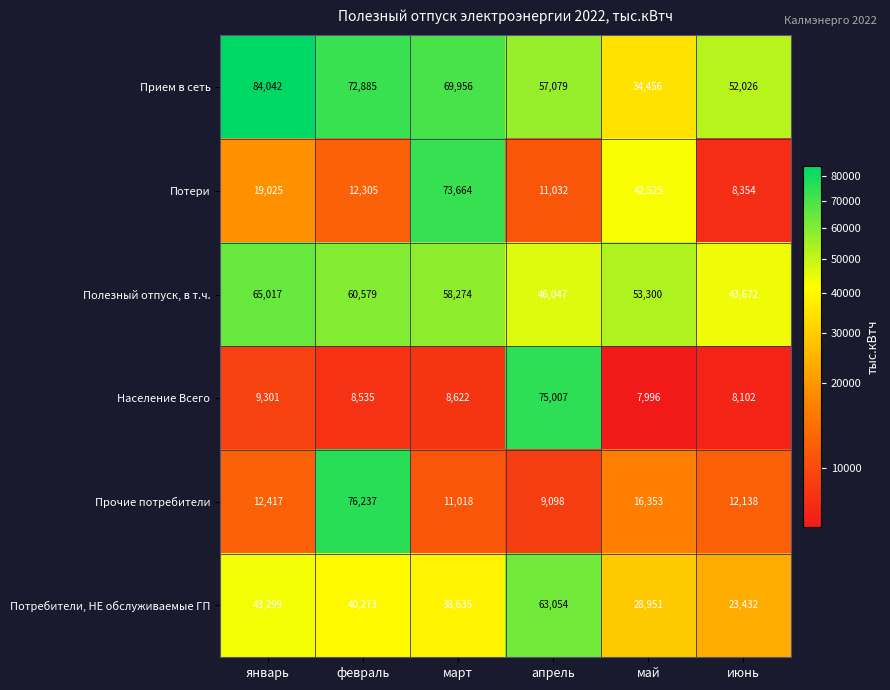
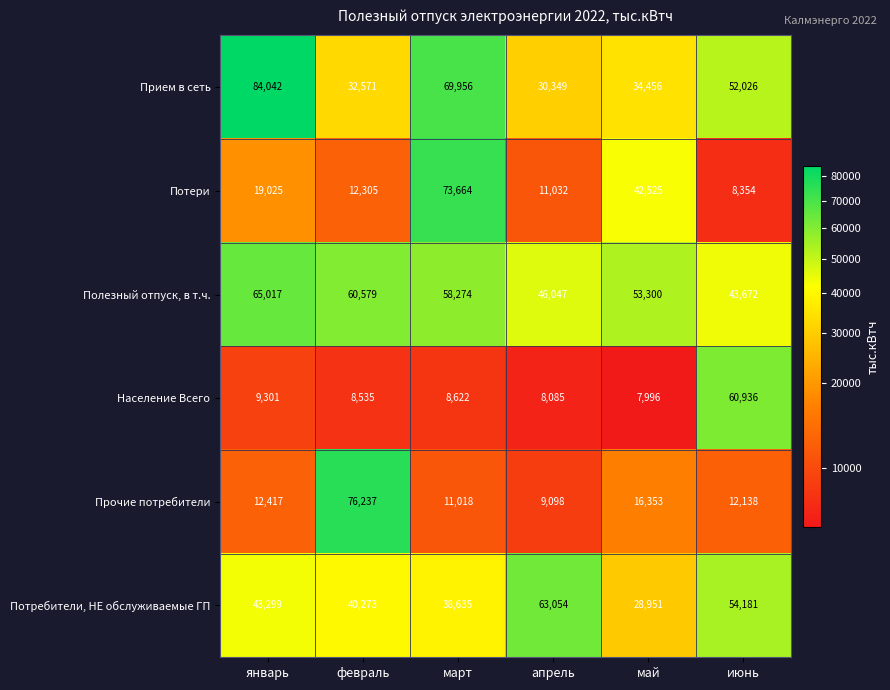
  {
    "Прием в сеть": {
      "январь": "84,042",
-     "февраль": "72,885",
+     "февраль": "32,571",
      "март": "69,956",
-     "апрель": "57,079",
+     "апрель": "30,349",
      "май": "34,456",
      "июнь": "52,026"
    },
    "Потери": {
      "январь": "19,025",
      "февраль": "12,305",
      "март": "73,664",
      "апрель": "11,032",
      "май": "42,525",
      "июнь": "8,354"
    },
    "Полезный отпуск, в т.ч.": {
      "январь": "65,017",
      "февраль": "60,579",
      "март": "58,274",
      "апрель": "46,047",
      "май": "53,300",
      "июнь": "43,672"
    },
    "Население Всего": {
      "январь": "9,301",
      "февраль": "8,535",
      "март": "8,622",
-     "апрель": "75,007",
+     "апрель": "8,085",
      "май": "7,996",
-     "июнь": "8,102"
+     "июнь": "60,936"
    },
    "Прочие потребители": {
      "январь": "12,417",
      "февраль": "76,237",
      "март": "11,018",
      "апрель": "9,098",
      "май": "16,353",
      "июнь": "12,138"
    },
    "Потребители, НЕ обслуживаемые ГП": {
      "январь": "43,299",
      "февраль": "40,273",
      "март": "38,635",
      "апрель": "63,054",
      "май": "28,951",
-     "июнь": "23,432"
+     "июнь": "54,181"
    }
  }
